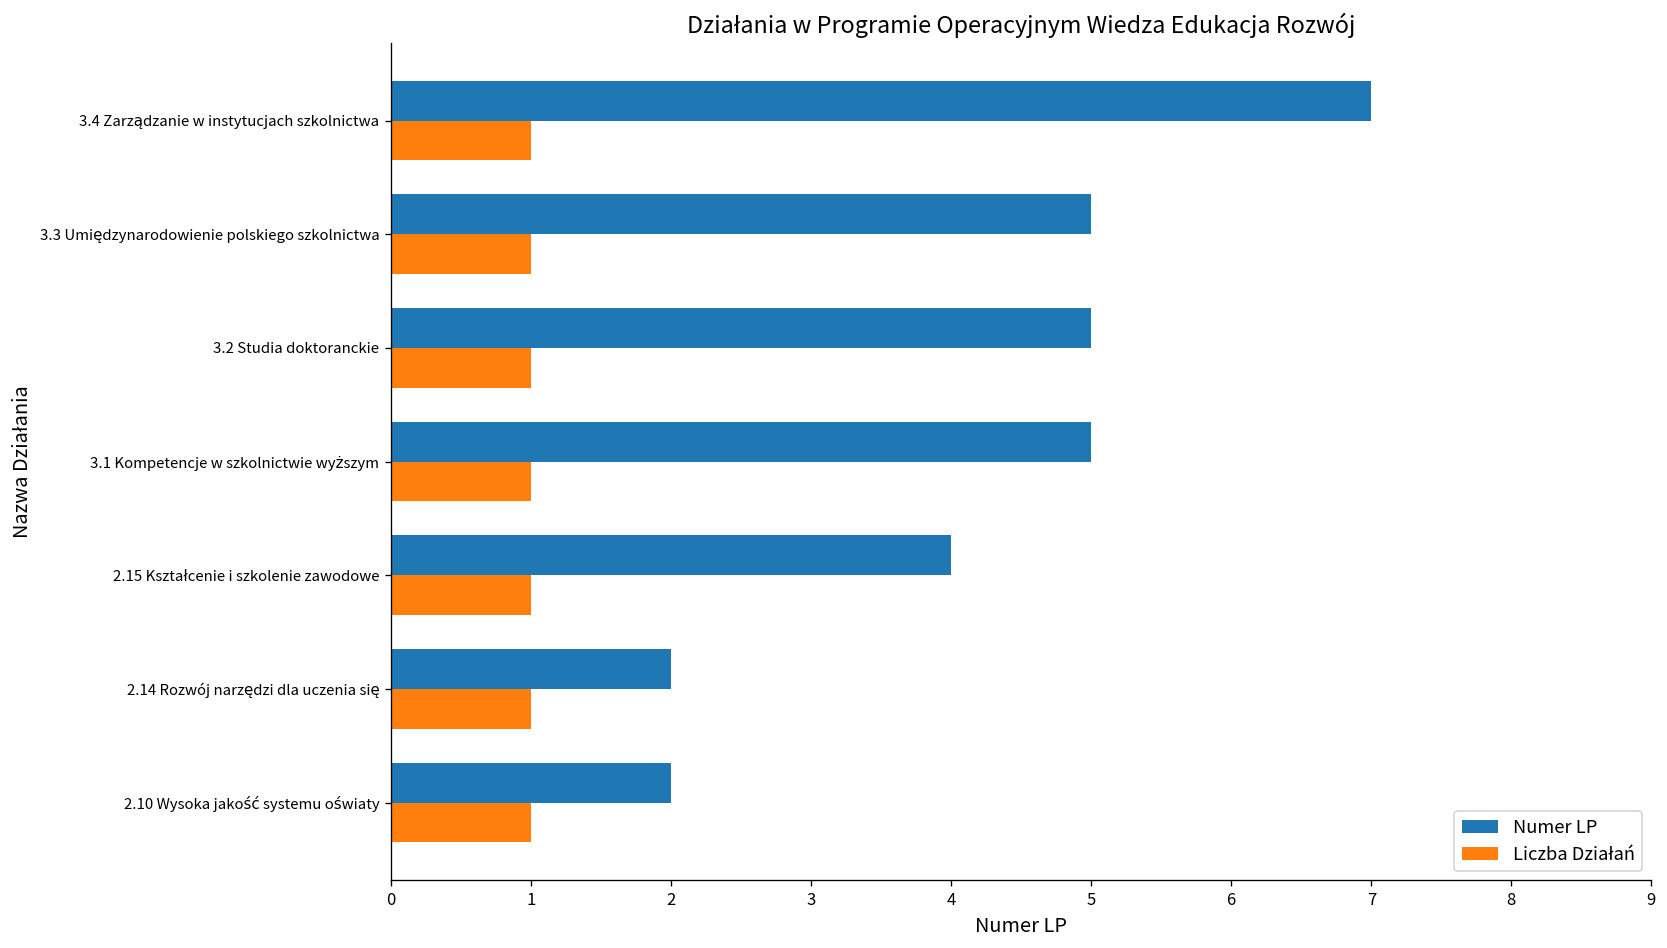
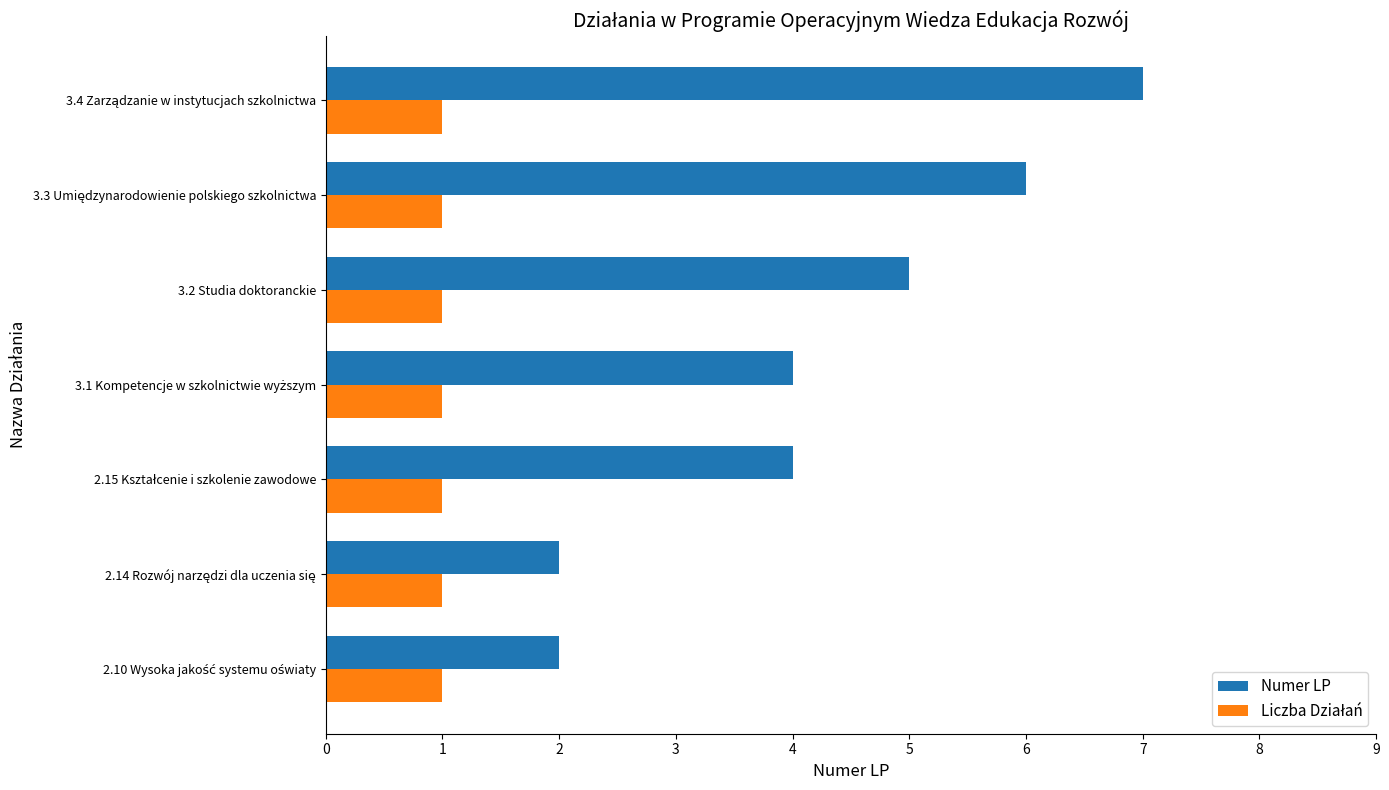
  {
    "Numer LP": {
      "3.4 Zarządzanie w instytucjach szkolnictwa": 7,
-     "3.3 Umiędzynarodowienie polskiego szkolnictwa": 5,
+     "3.3 Umiędzynarodowienie polskiego szkolnictwa": 6,
      "3.2 Studia doktoranckie": 5,
-     "3.1 Kompetencje w szkolnictwie wyższym": 5,
+     "3.1 Kompetencje w szkolnictwie wyższym": 4,
      "2.15 Kształcenie i szkolenie zawodowe": 4,
      "2.14 Rozwój narzędzi dla uczenia się": 2,
      "2.10 Wysoka jakość systemu oświaty": 2
    },
    "Liczba Działań": {
      "3.4 Zarządzanie w instytucjach szkolnictwa": 1,
      "3.3 Umiędzynarodowienie polskiego szkolnictwa": 1,
      "3.2 Studia doktoranckie": 1,
      "3.1 Kompetencje w szkolnictwie wyższym": 1,
      "2.15 Kształcenie i szkolenie zawodowe": 1,
      "2.14 Rozwój narzędzi dla uczenia się": 1,
      "2.10 Wysoka jakość systemu oświaty": 1
    }
  }
